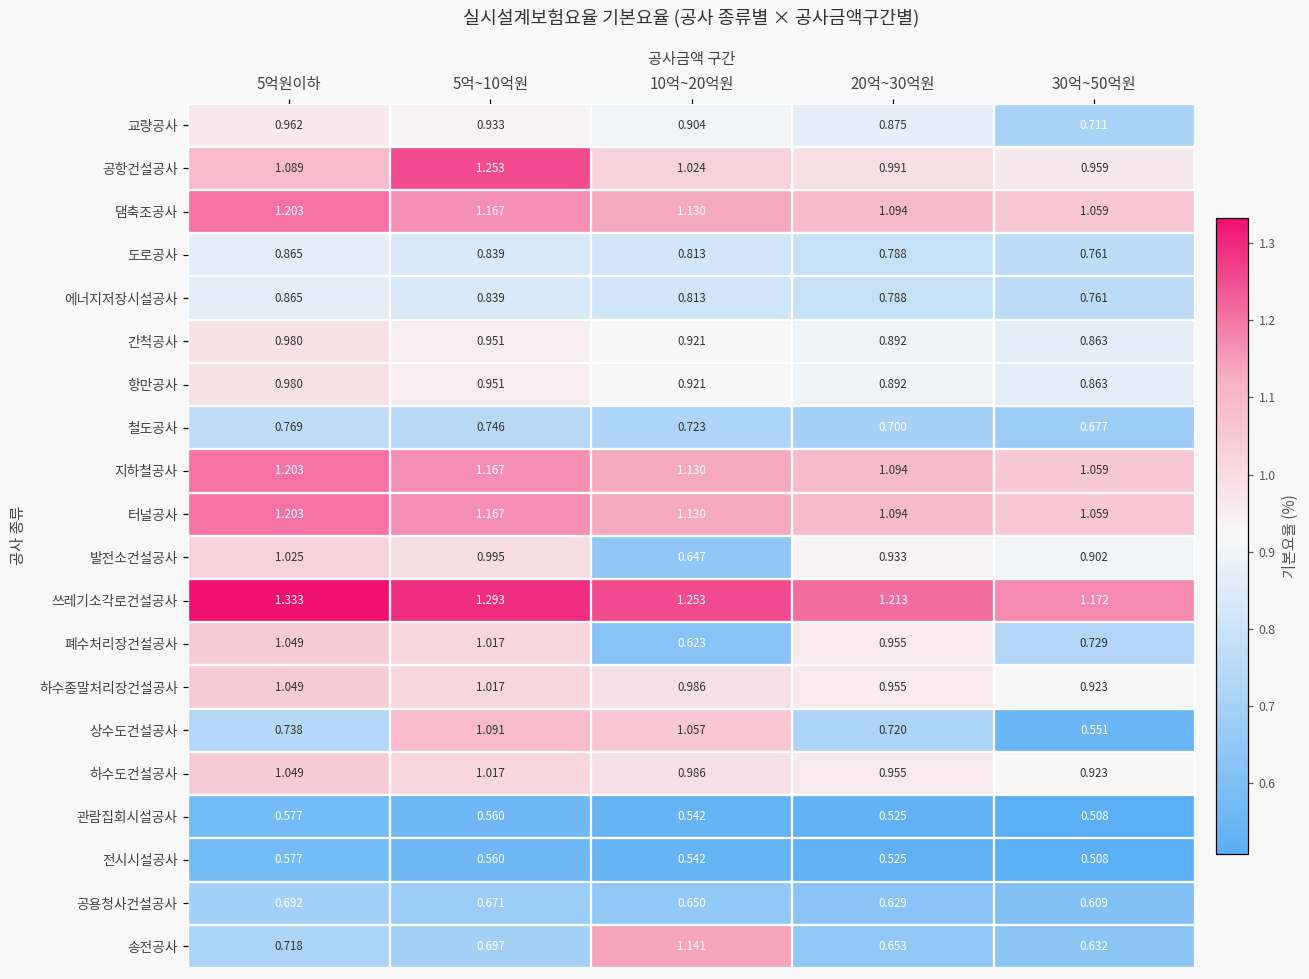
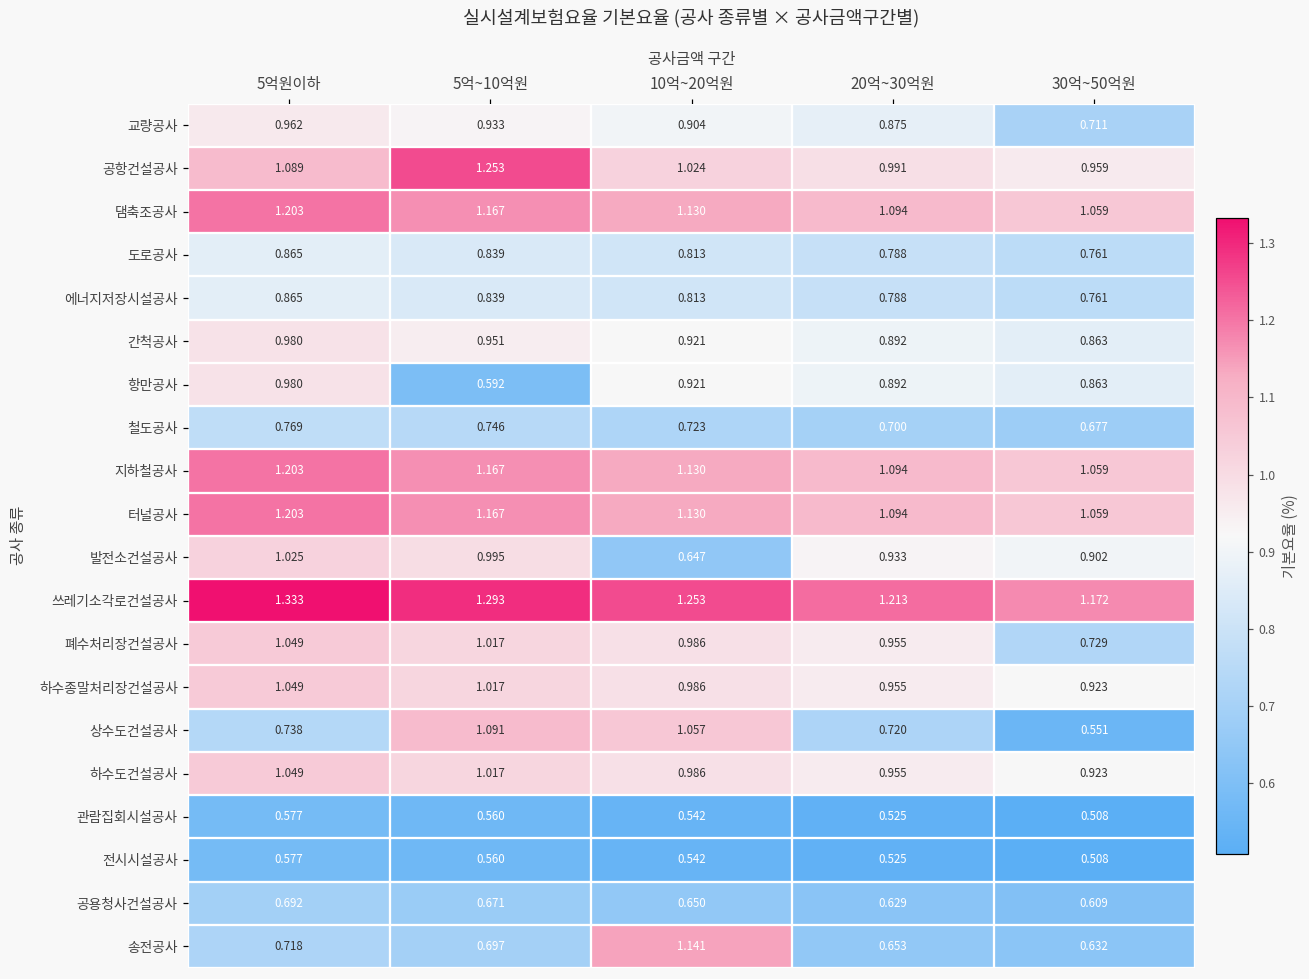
  {
    "교량공사": {
      "5억원이하": 0.962,
      "5억~10억원": 0.933,
      "10억~20억원": 0.904,
      "20억~30억원": 0.875,
      "30억~50억원": 0.711
    },
    "공항건설공사": {
      "5억원이하": 1.089,
      "5억~10억원": 1.253,
      "10억~20억원": 1.024,
      "20억~30억원": 0.991,
      "30억~50억원": 0.959
    },
    "댐축조공사": {
      "5억원이하": 1.203,
      "5억~10억원": 1.167,
      "10억~20억원": 1.130,
      "20억~30억원": 1.094,
      "30억~50억원": 1.059
    },
    "도로공사": {
      "5억원이하": 0.865,
      "5억~10억원": 0.839,
      "10억~20억원": 0.813,
      "20억~30억원": 0.788,
      "30억~50억원": 0.761
    },
    "에너지저장시설공사": {
      "5억원이하": 0.865,
      "5억~10억원": 0.839,
      "10억~20억원": 0.813,
      "20억~30억원": 0.788,
      "30억~50억원": 0.761
    },
    "간척공사": {
      "5억원이하": 0.980,
      "5억~10억원": 0.951,
      "10억~20억원": 0.921,
      "20억~30억원": 0.892,
      "30억~50억원": 0.863
    },
    "항만공사": {
      "5억원이하": 0.980,
-     "5억~10억원": 0.951,
+     "5억~10억원": 0.592,
      "10억~20억원": 0.921,
      "20억~30억원": 0.892,
      "30억~50억원": 0.863
    },
    "철도공사": {
      "5억원이하": 0.769,
      "5억~10억원": 0.746,
      "10억~20억원": 0.723,
      "20억~30억원": 0.700,
      "30억~50억원": 0.677
    },
    "지하철공사": {
      "5억원이하": 1.203,
      "5억~10억원": 1.167,
      "10억~20억원": 1.130,
      "20억~30억원": 1.094,
      "30억~50억원": 1.059
    },
    "터널공사": {
      "5억원이하": 1.203,
      "5억~10억원": 1.167,
      "10억~20억원": 1.130,
      "20억~30억원": 1.094,
      "30억~50억원": 1.059
    },
    "발전소건설공사": {
      "5억원이하": 1.025,
      "5억~10억원": 0.995,
      "10억~20억원": 0.647,
      "20억~30억원": 0.933,
      "30억~50억원": 0.902
    },
    "쓰레기소각로건설공사": {
      "5억원이하": 1.333,
      "5억~10억원": 1.293,
      "10억~20억원": 1.253,
      "20억~30억원": 1.213,
      "30억~50억원": 1.172
    },
    "폐수처리장건설공사": {
      "5억원이하": 1.049,
      "5억~10억원": 1.017,
-     "10억~20억원": 0.623,
+     "10억~20억원": 0.986,
      "20억~30억원": 0.955,
      "30억~50억원": 0.729
    },
    "하수종말처리장건설공사": {
      "5억원이하": 1.049,
      "5억~10억원": 1.017,
      "10억~20억원": 0.986,
      "20억~30억원": 0.955,
      "30억~50억원": 0.923
    },
    "상수도건설공사": {
      "5억원이하": 0.738,
      "5억~10억원": 1.091,
      "10억~20억원": 1.057,
      "20억~30억원": 0.720,
      "30억~50억원": 0.551
    },
    "하수도건설공사": {
      "5억원이하": 1.049,
      "5억~10억원": 1.017,
      "10억~20억원": 0.986,
      "20억~30억원": 0.955,
      "30억~50억원": 0.923
    },
    "관람집회시설공사": {
      "5억원이하": 0.577,
      "5억~10억원": 0.560,
      "10억~20억원": 0.542,
      "20억~30억원": 0.525,
      "30억~50억원": 0.508
    },
    "전시시설공사": {
      "5억원이하": 0.577,
      "5억~10억원": 0.560,
      "10억~20억원": 0.542,
      "20억~30억원": 0.525,
      "30억~50억원": 0.508
    },
    "공용청사건설공사": {
      "5억원이하": 0.692,
      "5억~10억원": 0.671,
      "10억~20억원": 0.650,
      "20억~30억원": 0.629,
      "30억~50억원": 0.609
    },
    "송전공사": {
      "5억원이하": 0.718,
      "5억~10억원": 0.697,
      "10억~20억원": 1.141,
      "20억~30억원": 0.653,
      "30억~50억원": 0.632
    }
  }
